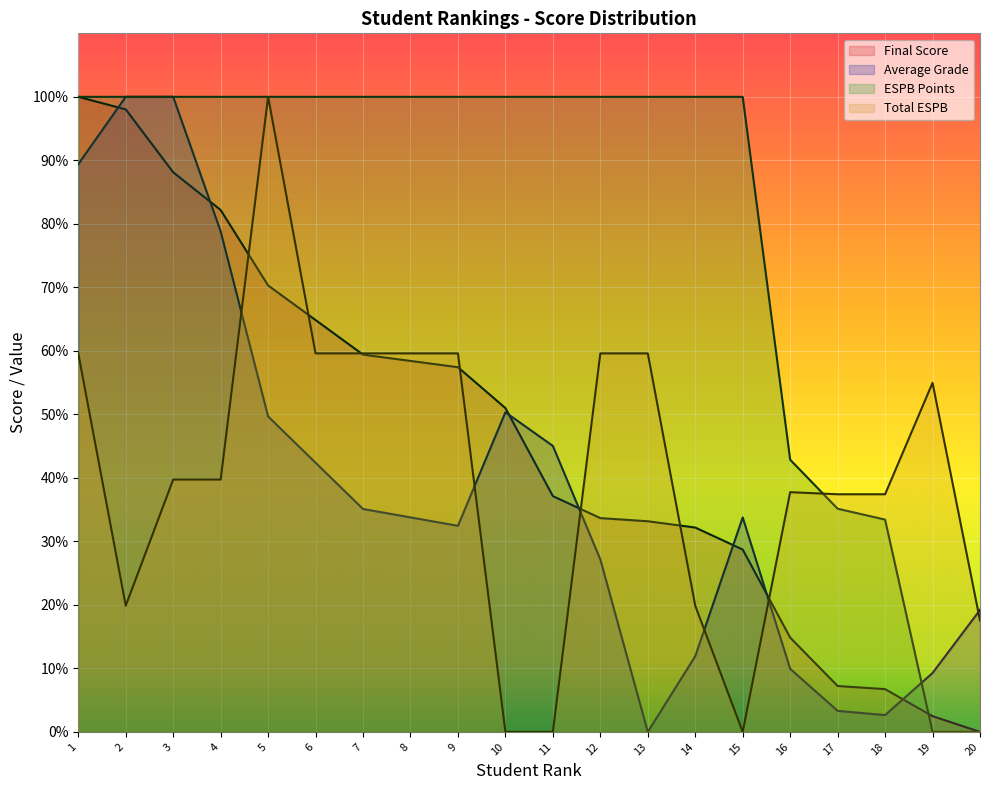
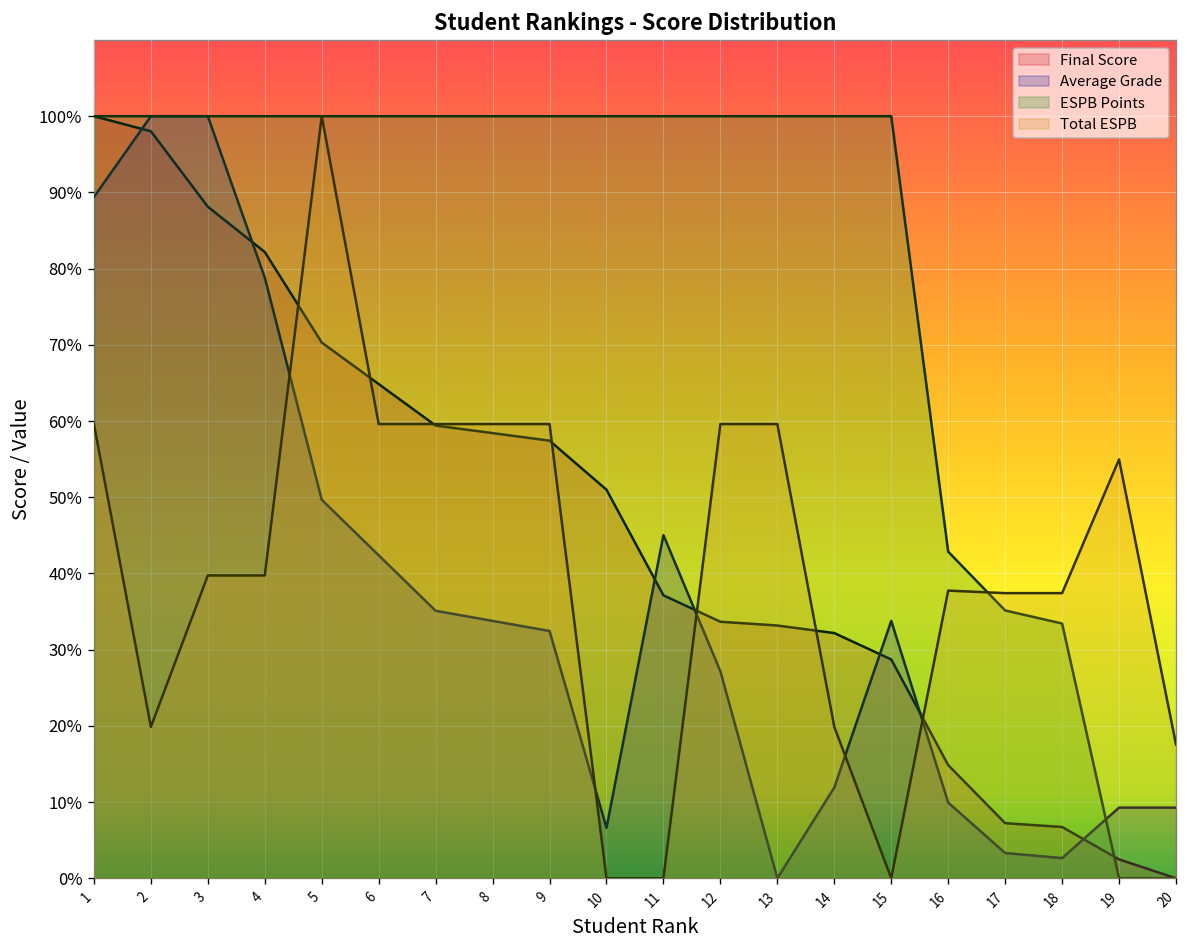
  {
    "Average Grade": {
      "1": "89%",
      "4": "79%",
      "5": "50%",
      "6": "42%",
      "7": "35%",
      "8": "34%",
      "9": "32%",
-     "10": "50%",
+     "10": "7%",
      "11": "45%",
      "12": "27%",
      "13": "0%",
      "14": "12%",
      "15": "34%",
      "16": "10%",
      "17": "3%",
      "18": "3%",
      "19": "9%",
-     "20": "19%"
+     "20": "9%"
    },
    "ESPB Points": {
      "4": "100%",
      "6": "100%",
      "7": "100%",
      "8": "100%",
      "9": "100%",
      "10": "100%",
      "11": "100%",
      "12": "100%",
      "13": "100%",
      "14": "100%",
      "15": "100%",
      "16": "43%",
      "17": "35%",
      "18": "33%",
      "19": "0%"
    }
  }
